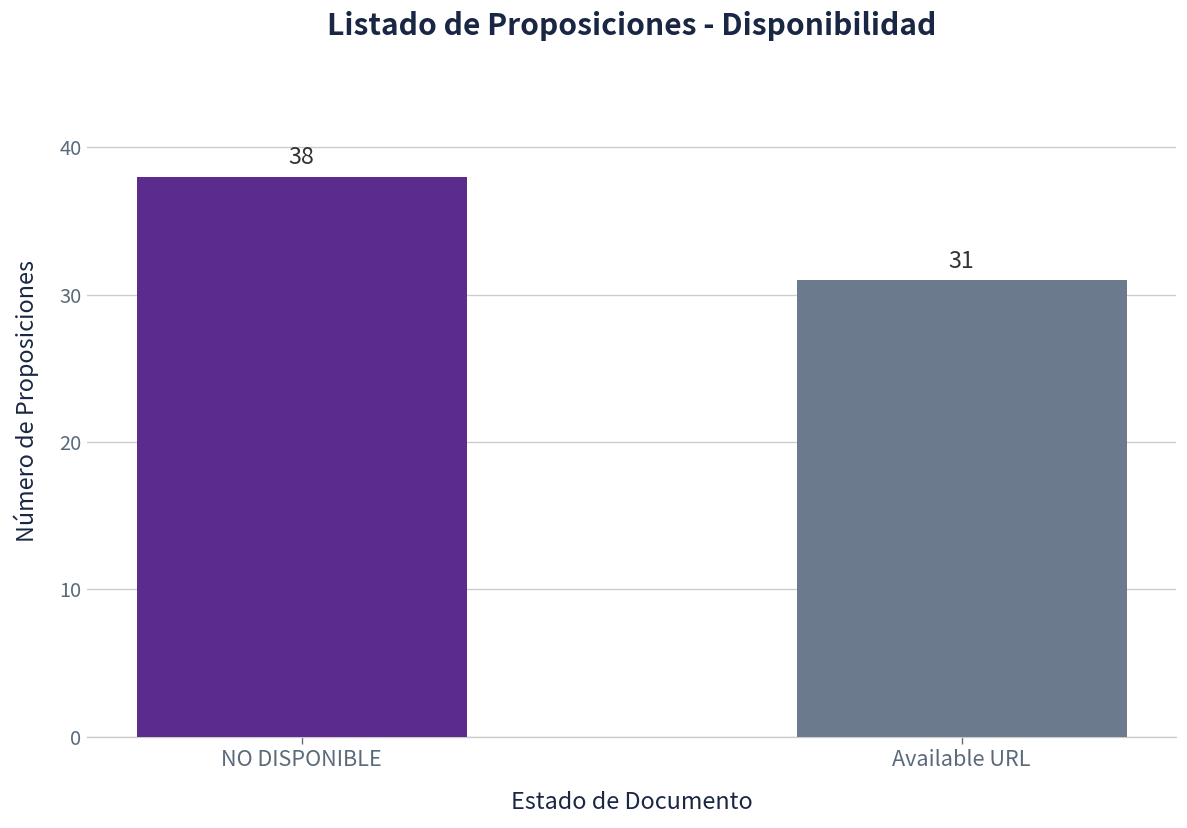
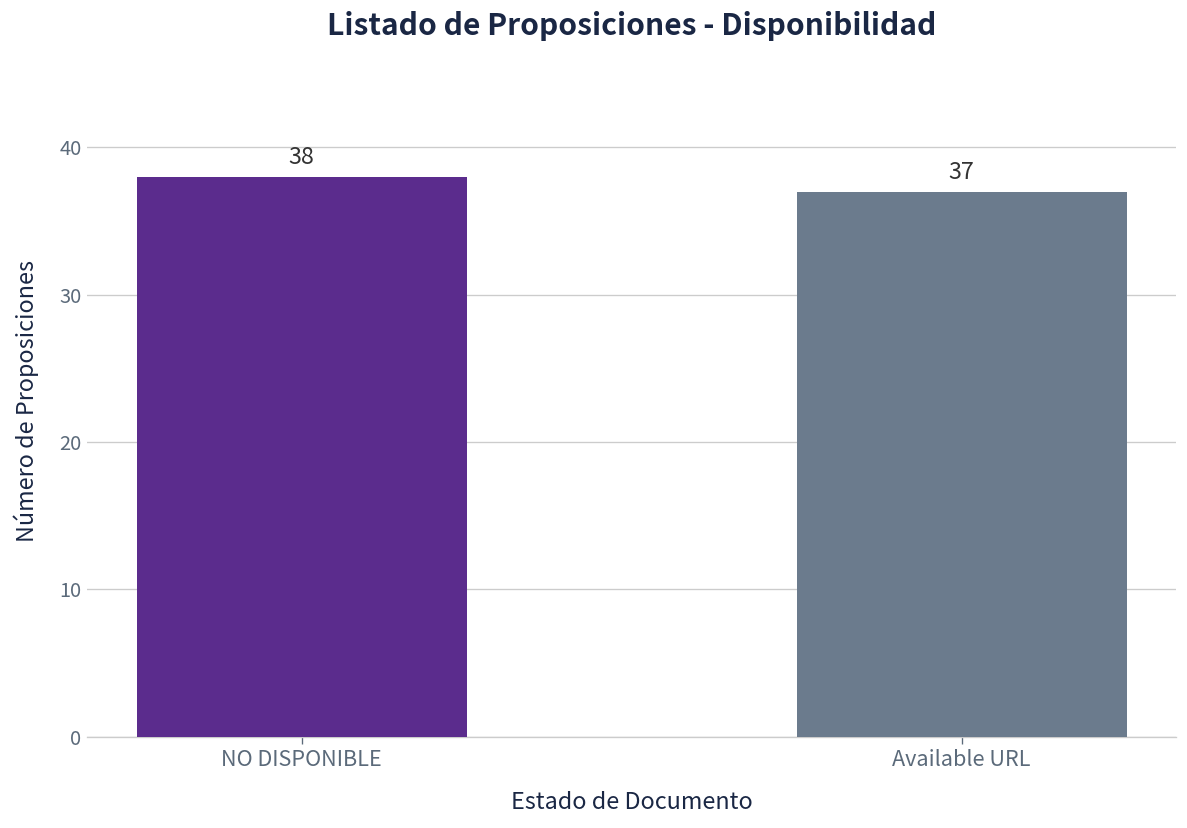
  {
    "NO DISPONIBLE": 38,
-   "Available URL": 31
+   "Available URL": 37
  }
